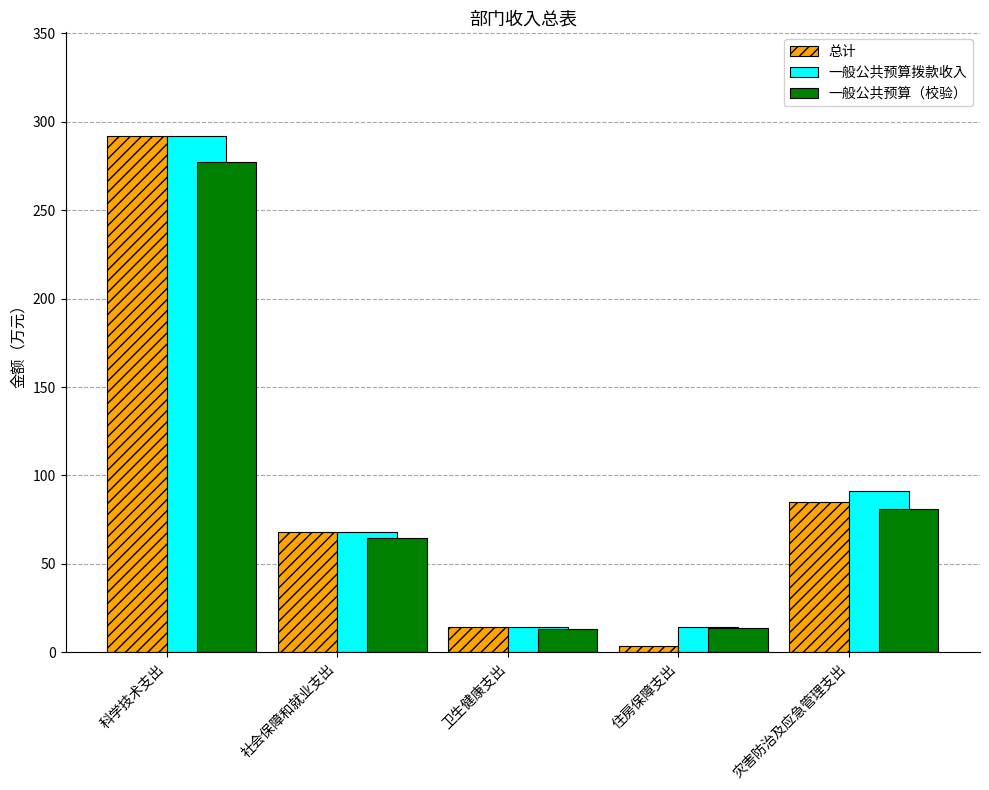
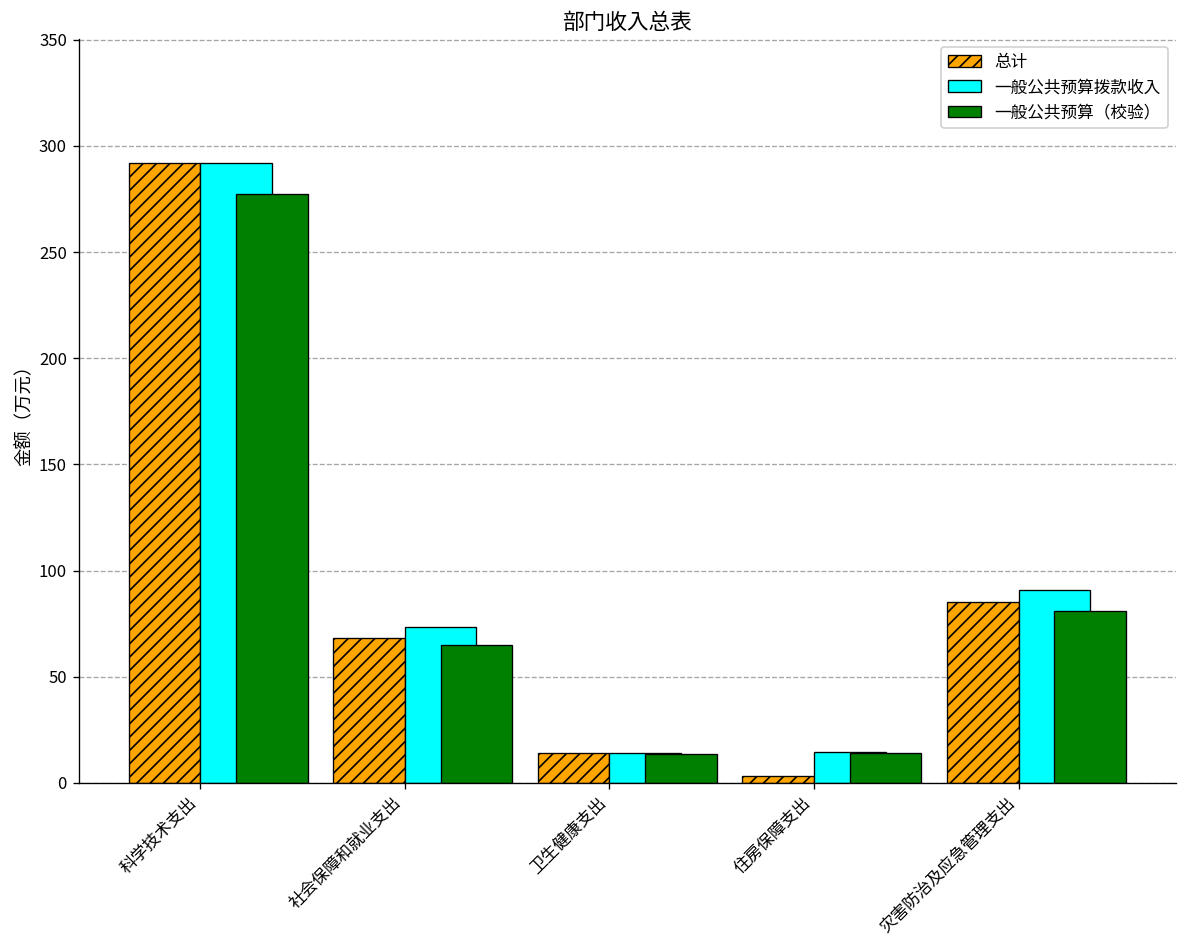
  {
    "总计": {
      "科学技术支出": 292,
      "社会保障和就业支出": 68,
      "卫生健康支出": 14,
      "住房保障支出": 3,
      "灾害防治及应急管理支出": 85
    },
    "一般公共预算拨款收入": {
      "科学技术支出": 292,
-     "社会保障和就业支出": 68,
+     "社会保障和就业支出": 74,
      "卫生健康支出": 14,
      "住房保障支出": 15,
      "灾害防治及应急管理支出": 91
    },
    "一般公共预算（校验）": {
      "科学技术支出": 277,
      "社会保障和就业支出": 65,
      "卫生健康支出": 14,
      "住房保障支出": 14,
      "灾害防治及应急管理支出": 81
    }
  }
